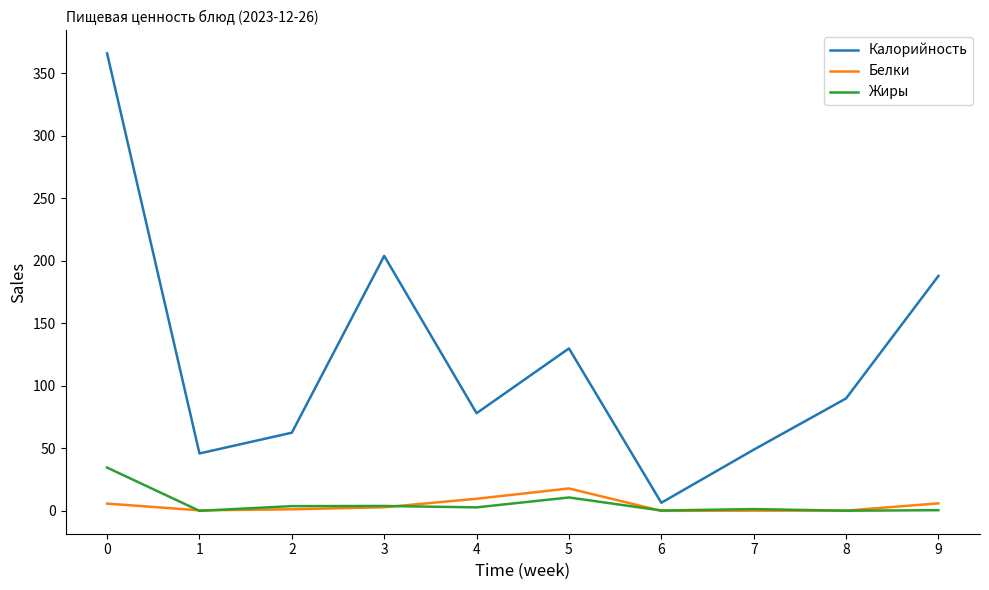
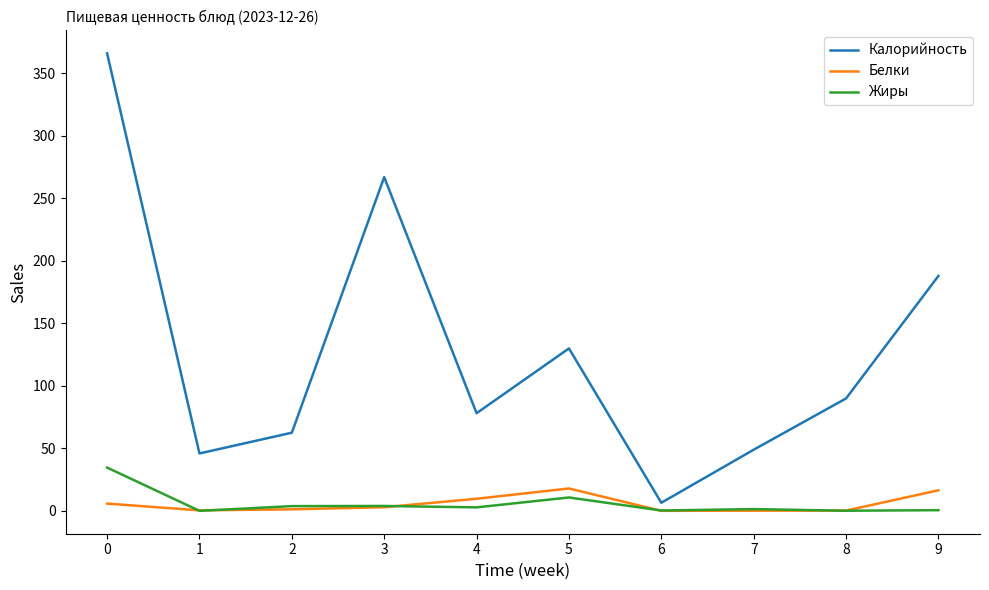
  {
    "Калорийность": {
      "0": 366,
      "1": 46,
      "2": 63,
-     "3": 204,
+     "3": 267,
      "4": 78,
      "5": 130,
      "6": 7,
      "7": 49,
      "8": 90,
      "9": 188
    },
    "Белки": {
      "0": 6,
      "2": 1,
      "4": 10,
      "5": 18,
-     "9": 6
+     "9": 17
    },
    "Жиры": {
      "0": 35,
      "2": 4,
      "4": 3,
      "5": 11,
      "9": 1
    }
  }
